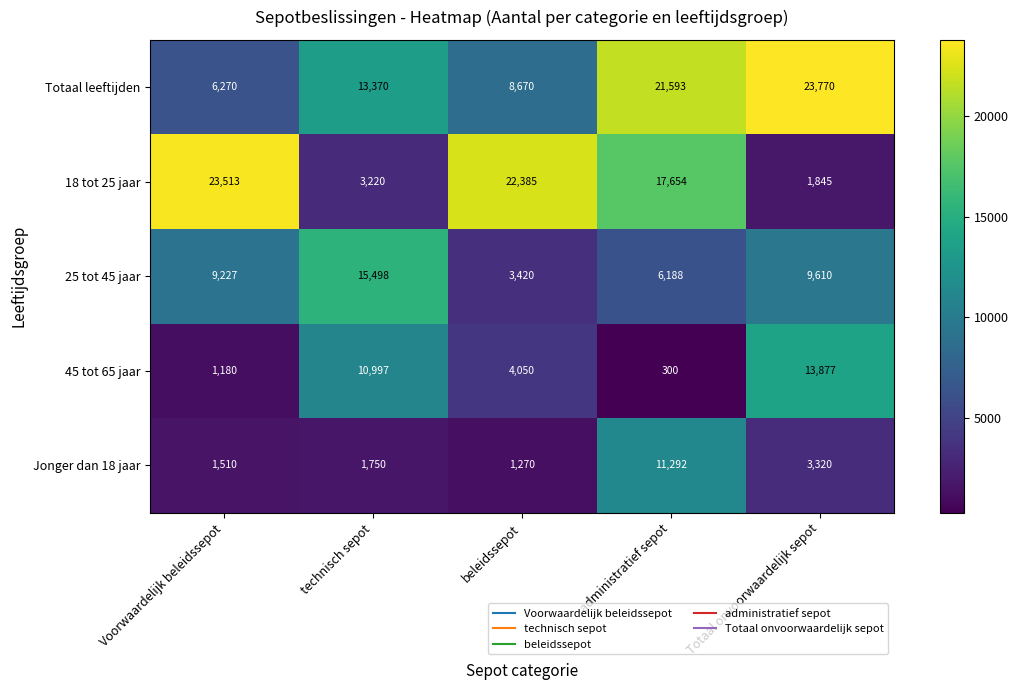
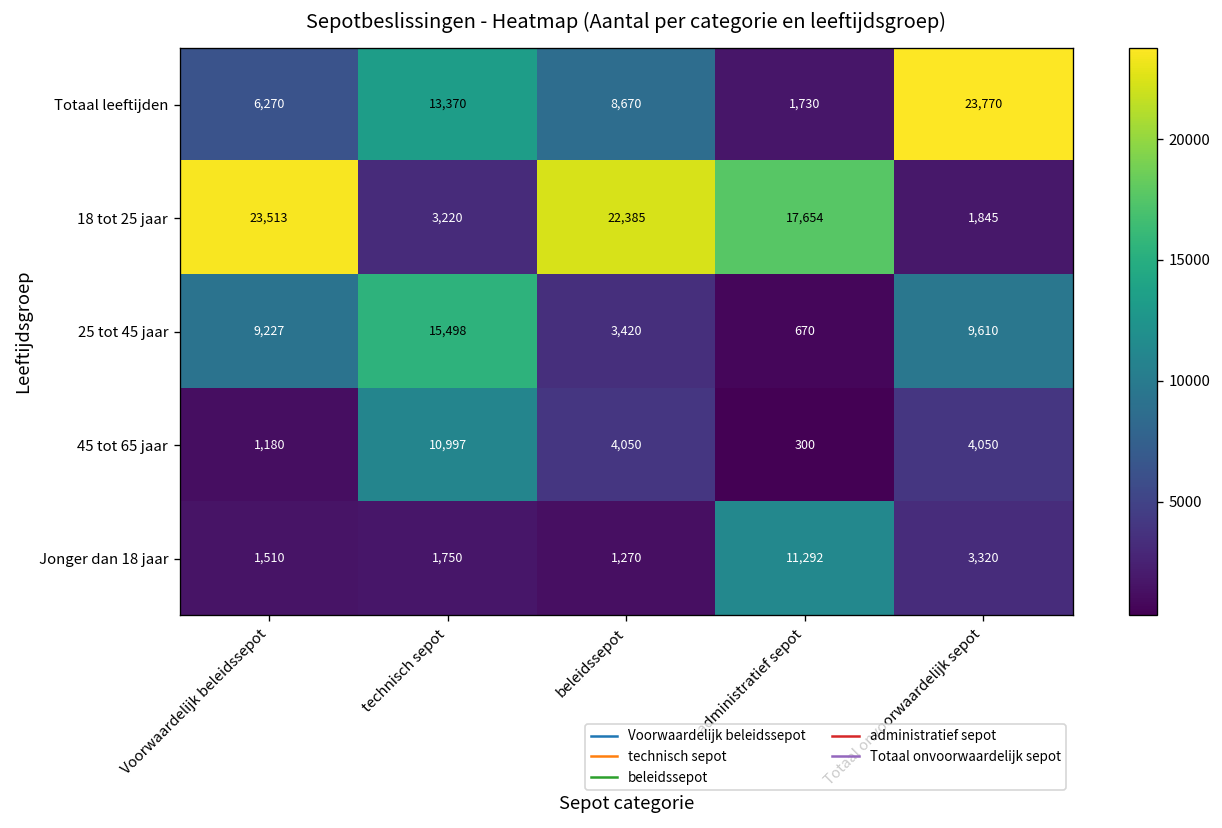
  {
    "Totaal leeftijden": {
      "Voorwaardelijk beleidssepot": "6,270",
      "technisch sepot": "13,370",
      "beleidssepot": "8,670",
-     "administratief sepot": "21,593",
+     "administratief sepot": "1,730",
      "Totaal onvoorwaardelijk sepot": "23,770"
    },
    "18 tot 25 jaar": {
      "Voorwaardelijk beleidssepot": "23,513",
      "technisch sepot": "3,220",
      "beleidssepot": "22,385",
      "administratief sepot": "17,654",
      "Totaal onvoorwaardelijk sepot": "1,845"
    },
    "25 tot 45 jaar": {
      "Voorwaardelijk beleidssepot": "9,227",
      "technisch sepot": "15,498",
      "beleidssepot": "3,420",
-     "administratief sepot": "6,188",
+     "administratief sepot": "670",
      "Totaal onvoorwaardelijk sepot": "9,610"
    },
    "45 tot 65 jaar": {
      "Voorwaardelijk beleidssepot": "1,180",
      "technisch sepot": "10,997",
      "beleidssepot": "4,050",
      "administratief sepot": "300",
-     "Totaal onvoorwaardelijk sepot": "13,877"
+     "Totaal onvoorwaardelijk sepot": "4,050"
    },
    "Jonger dan 18 jaar": {
      "Voorwaardelijk beleidssepot": "1,510",
      "technisch sepot": "1,750",
      "beleidssepot": "1,270",
      "administratief sepot": "11,292",
      "Totaal onvoorwaardelijk sepot": "3,320"
    }
  }
